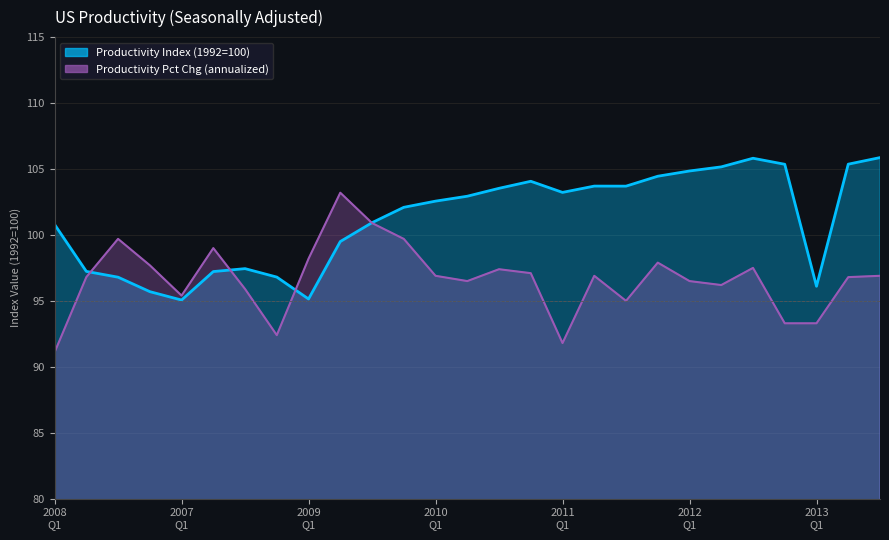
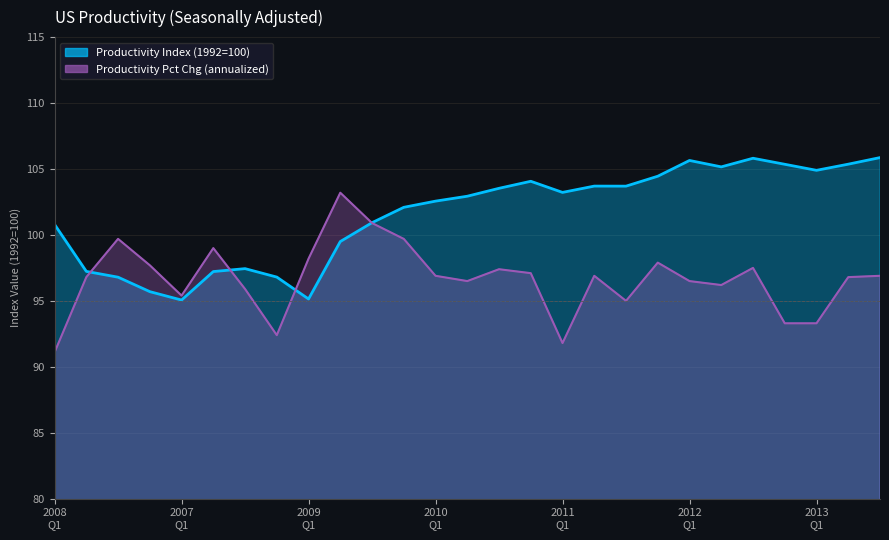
  {
    "Productivity Index (1992=100)": {
      "2008 Q1": 100.8,
      "2007 Q1": 95.1,
      "2009 Q1": 95.1,
      "2010 Q1": 102.6,
      "2011 Q1": 103.2,
-     "2012 Q1": 104.8,
-     "2013 Q1": 96.1
+     "2012 Q1": 105.6,
+     "2013 Q1": 104.9
    }
  }
